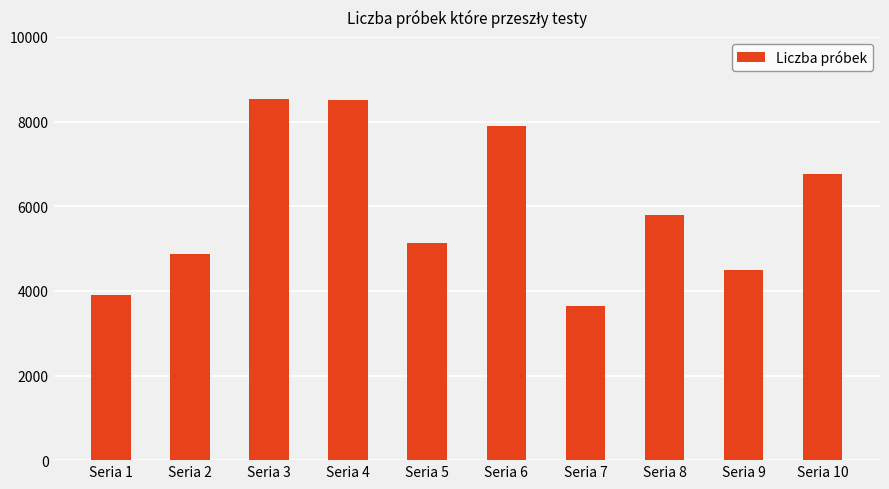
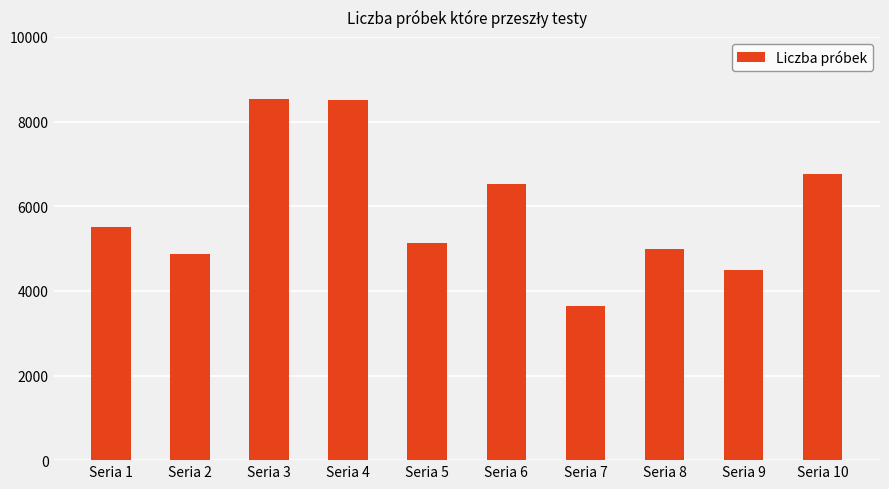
  {
-   "Seria 1": 3900,
+   "Seria 1": 5500,
    "Seria 2": 4900,
    "Seria 3": 8500,
    "Seria 4": 8500,
    "Seria 5": 5100,
-   "Seria 6": 7900,
+   "Seria 6": 6500,
    "Seria 7": 3700,
-   "Seria 8": 5800,
+   "Seria 8": 5000,
    "Seria 9": 4500,
    "Seria 10": 6800
  }
